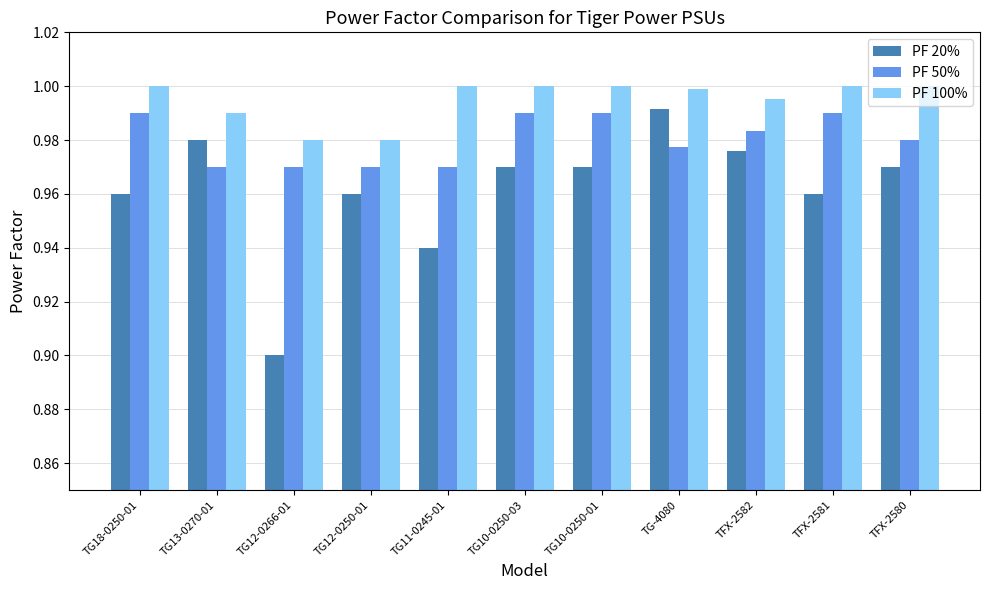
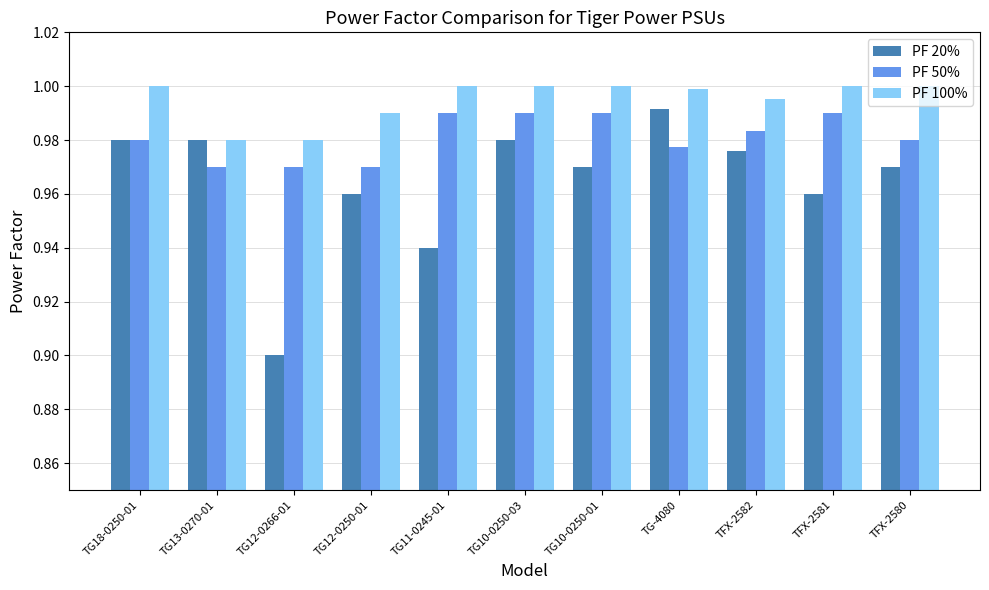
  {
    "PF 20%": {
-     "TG18-0250-01": 0.96,
+     "TG18-0250-01": 0.98,
      "TG13-0270-01": 0.98,
      "TG12-0266-01": 0.90,
      "TG12-0250-01": 0.96,
      "TG11-0245-01": 0.94,
-     "TG10-0250-03": 0.97,
+     "TG10-0250-03": 0.98,
      "TG10-0250-01": 0.97,
      "TG-4080": 0.992,
      "TFX-2582": 0.976,
      "TFX-2581": 0.96,
      "TFX-2580": 0.97
    },
    "PF 50%": {
-     "TG18-0250-01": 0.99,
+     "TG18-0250-01": 0.98,
      "TG13-0270-01": 0.97,
      "TG12-0266-01": 0.97,
      "TG12-0250-01": 0.97,
-     "TG11-0245-01": 0.97,
+     "TG11-0245-01": 0.99,
      "TG10-0250-03": 0.99,
      "TG10-0250-01": 0.99,
      "TG-4080": 0.978,
      "TFX-2582": 0.983,
      "TFX-2581": 0.99,
      "TFX-2580": 0.98
    },
    "PF 100%": {
      "TG18-0250-01": 1.00,
-     "TG13-0270-01": 0.99,
+     "TG13-0270-01": 0.98,
      "TG12-0266-01": 0.98,
-     "TG12-0250-01": 0.98,
+     "TG12-0250-01": 0.99,
      "TG11-0245-01": 1.00,
      "TG10-0250-03": 1.00,
      "TG10-0250-01": 1.00,
      "TG-4080": 0.999,
      "TFX-2582": 0.995,
      "TFX-2581": 1.00
    }
  }
